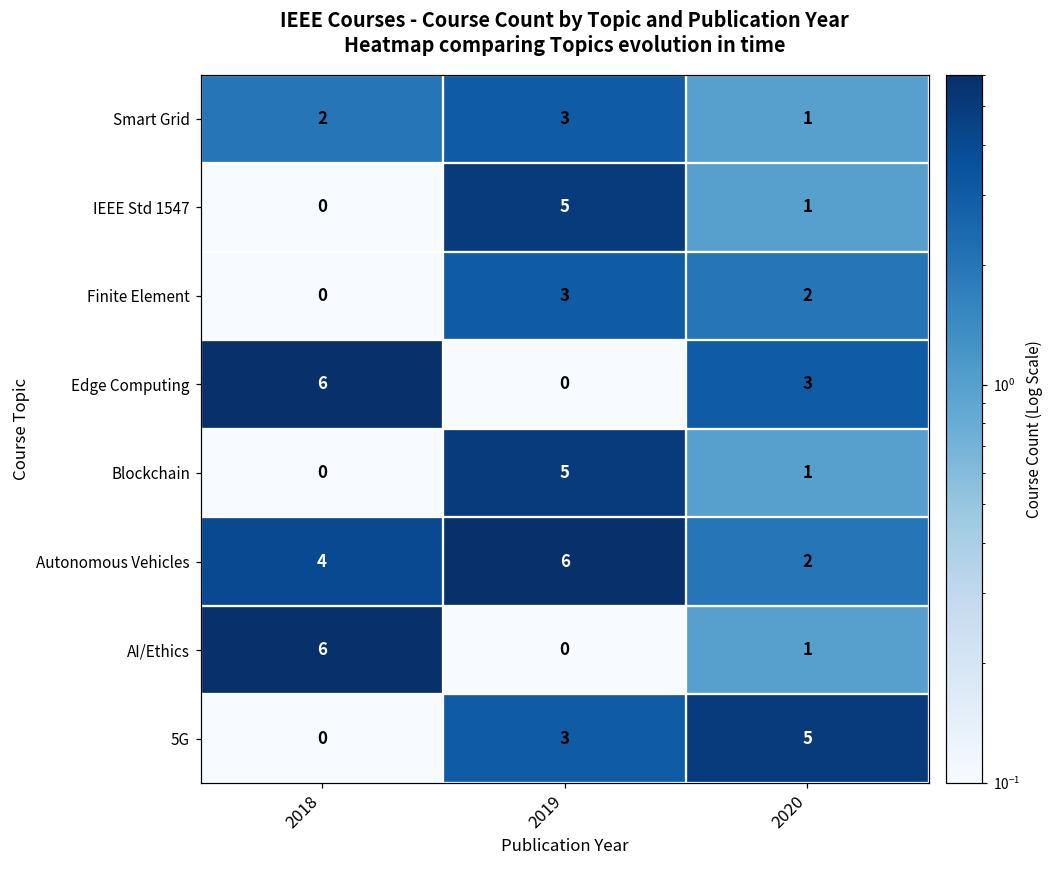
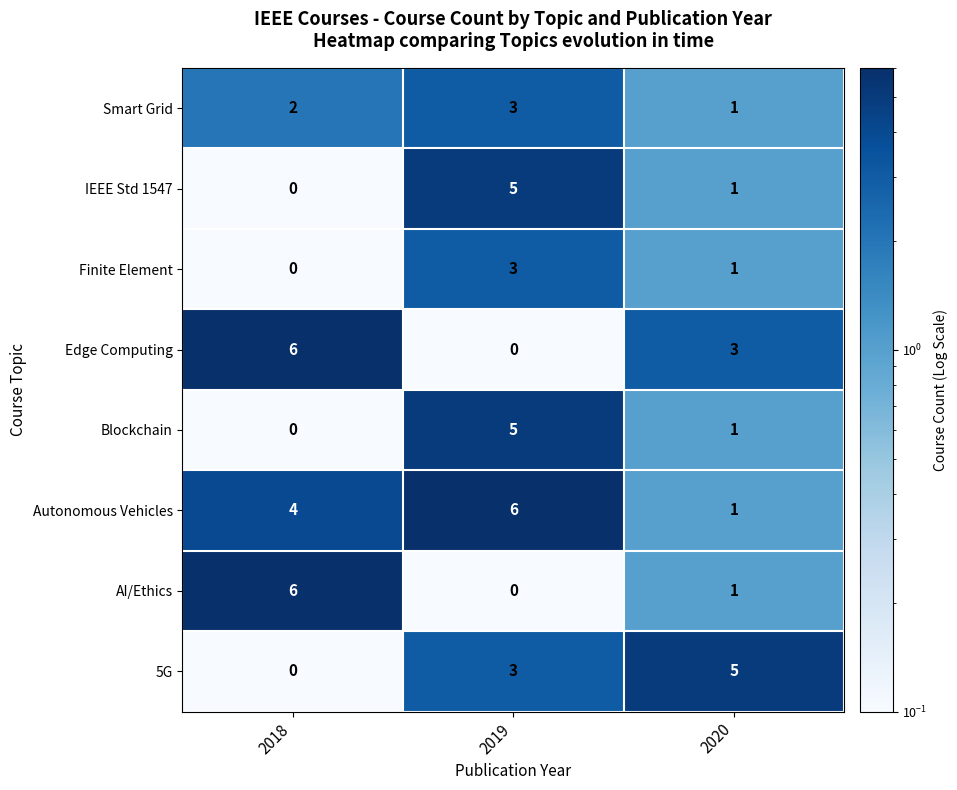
  {
    "Smart Grid": {
      "2018": 2,
      "2019": 3,
      "2020": 1
    },
    "IEEE Std 1547": {
      "2018": 0,
      "2019": 5,
      "2020": 1
    },
    "Finite Element": {
      "2018": 0,
      "2019": 3,
-     "2020": 2
+     "2020": 1
    },
    "Edge Computing": {
      "2018": 6,
      "2019": 0,
      "2020": 3
    },
    "Blockchain": {
      "2018": 0,
      "2019": 5,
      "2020": 1
    },
    "Autonomous Vehicles": {
      "2018": 4,
      "2019": 6,
-     "2020": 2
+     "2020": 1
    },
    "AI/Ethics": {
      "2018": 6,
      "2019": 0,
      "2020": 1
    },
    "5G": {
      "2018": 0,
      "2019": 3,
      "2020": 5
    }
  }
